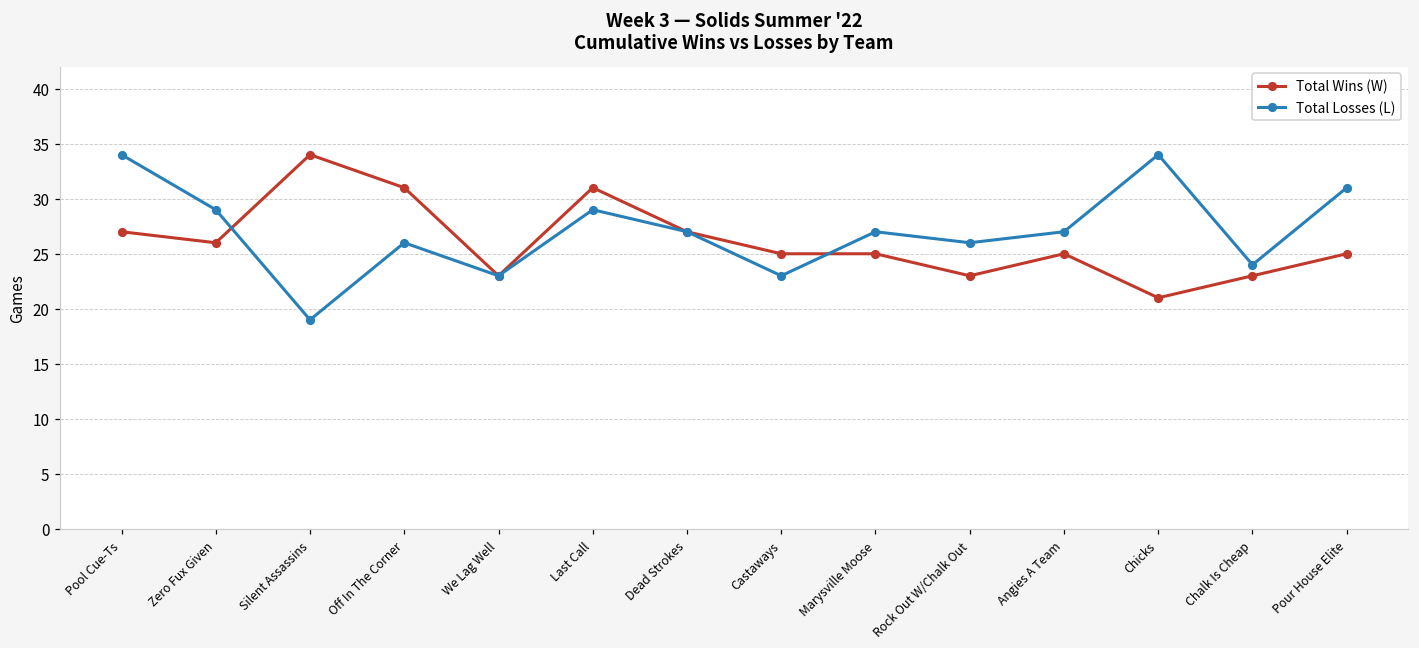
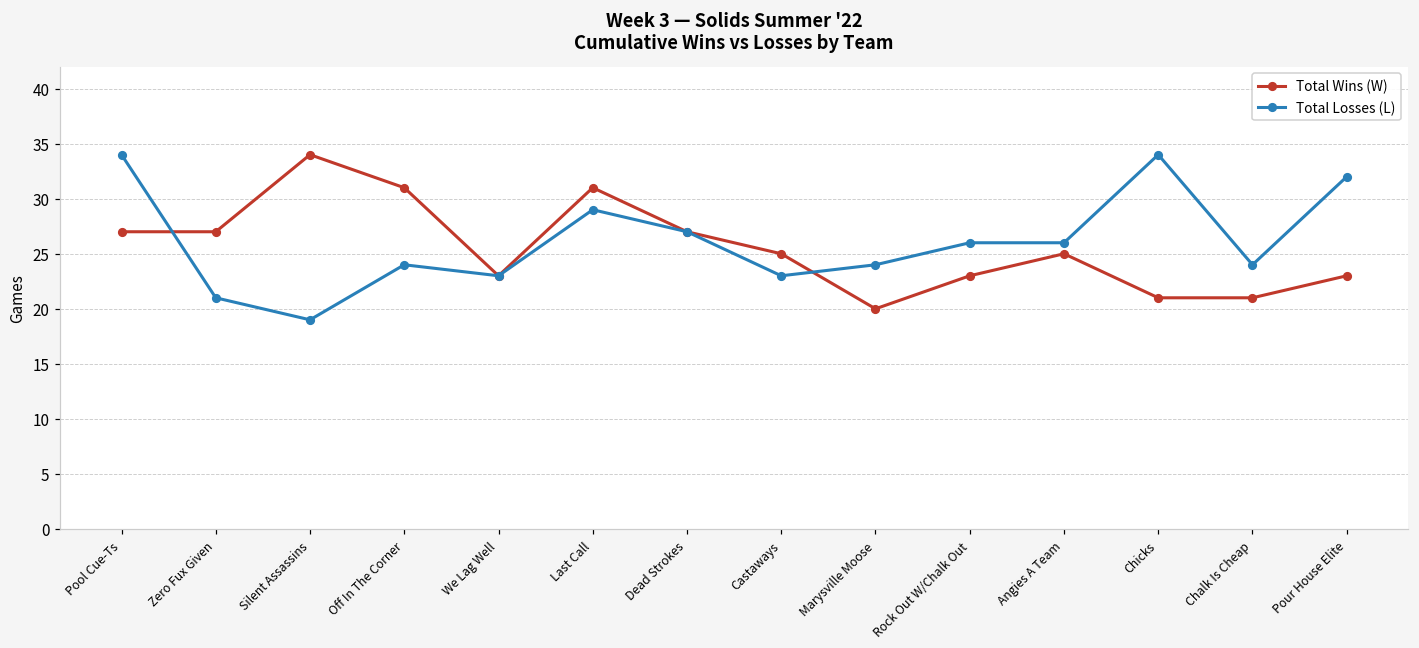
  {
    "Total Wins (W)": {
      "Pool Cue-Ts": 27,
-     "Zero Fux Given": 26,
+     "Zero Fux Given": 27,
      "Silent Assassins": 34,
      "Off In The Corner": 31,
      "Last Call": 31,
      "Castaways": 25,
-     "Marysville Moose": 25,
+     "Marysville Moose": 20,
      "Rock Out W/Chalk Out": 23,
      "Angies A Team": 25,
      "Chicks": 21,
-     "Chalk Is Cheap": 23,
-     "Pour House Elite": 25
+     "Chalk Is Cheap": 21,
+     "Pour House Elite": 23
    },
    "Total Losses (L)": {
      "Pool Cue-Ts": 34,
-     "Zero Fux Given": 29,
+     "Zero Fux Given": 21,
      "Silent Assassins": 19,
-     "Off In The Corner": 26,
+     "Off In The Corner": 24,
      "Last Call": 29,
      "Castaways": 23,
-     "Marysville Moose": 27,
+     "Marysville Moose": 24,
      "Rock Out W/Chalk Out": 26,
-     "Angies A Team": 27,
+     "Angies A Team": 26,
      "Chicks": 34,
      "Chalk Is Cheap": 24,
-     "Pour House Elite": 31
+     "Pour House Elite": 32
    }
  }
